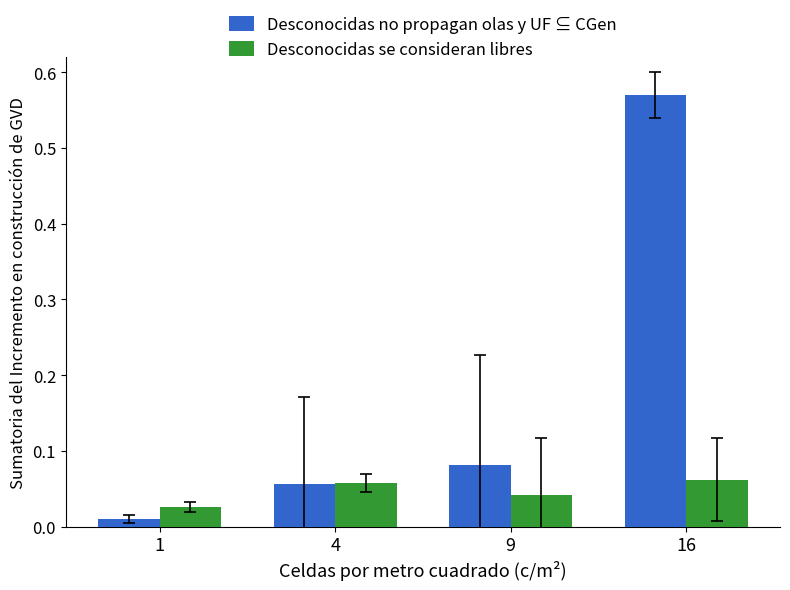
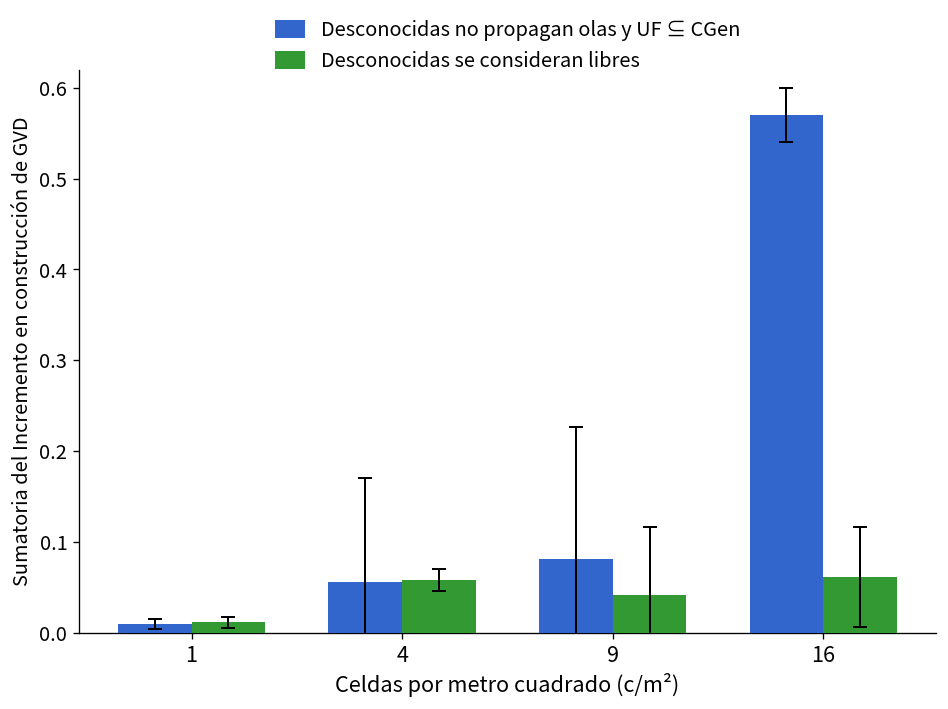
  {
    "Desconocidas se consideran libres": {
-     "1": 0.03,
+     "1": 0.01,
      "4": 0.06,
      "9": 0.04,
      "16": 0.06
    }
  }
